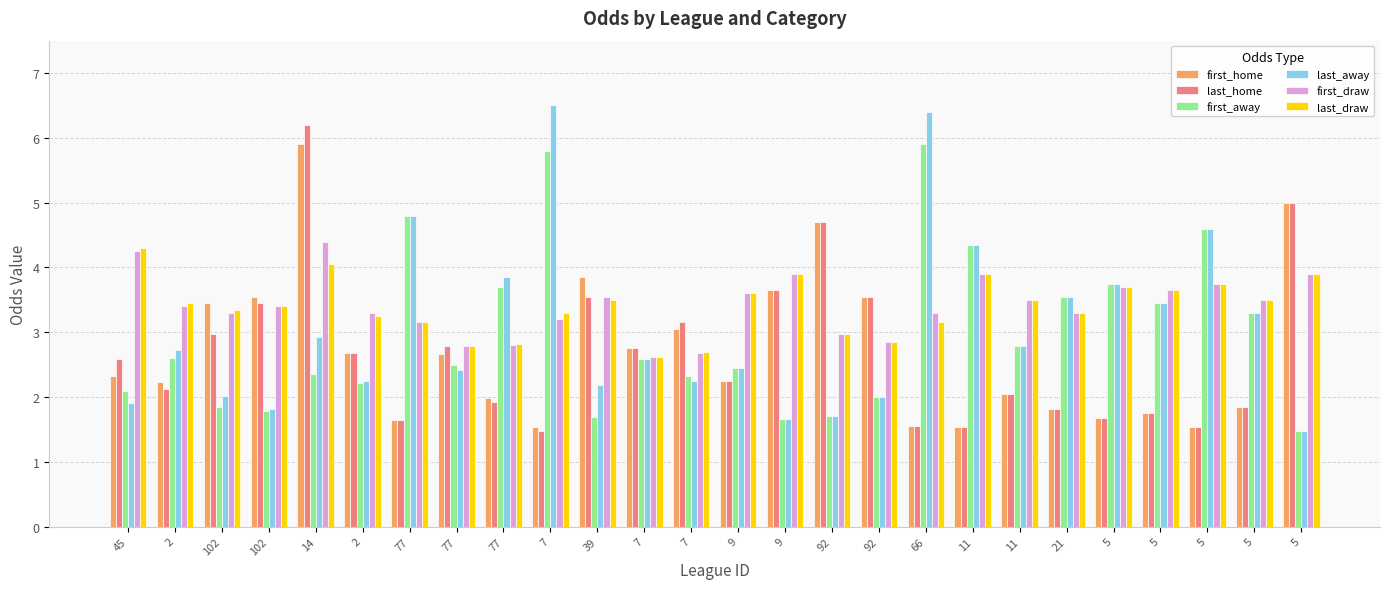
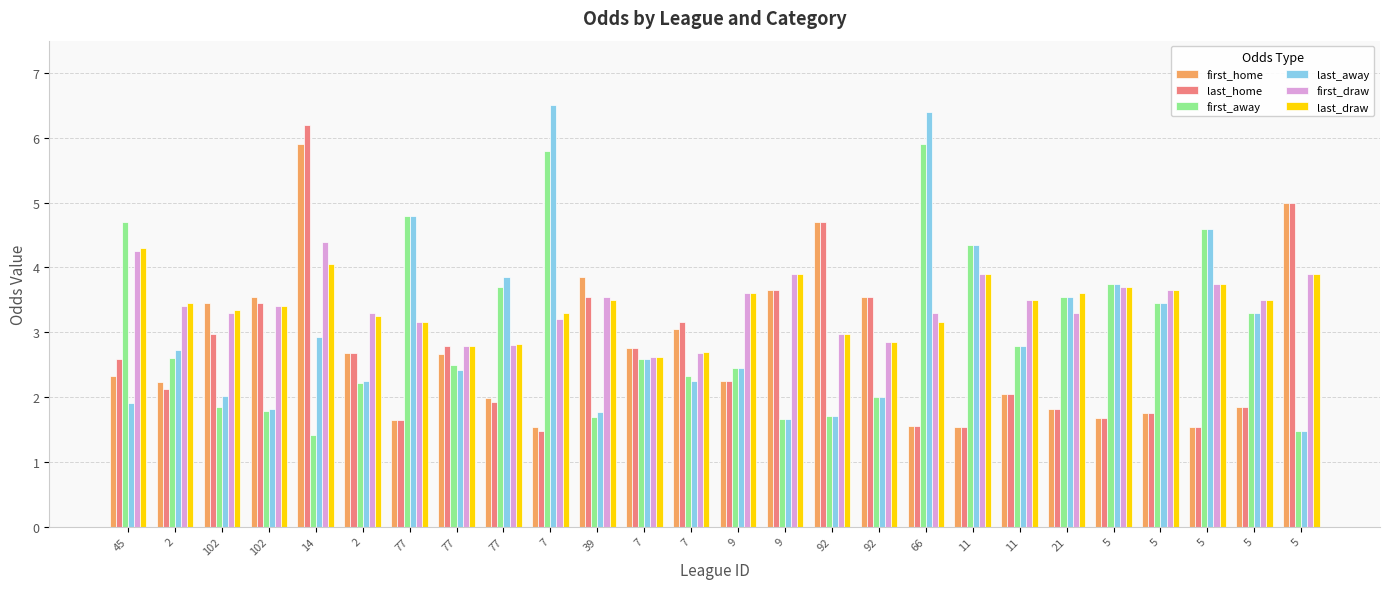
  {
    "first_away": {
-     "45": 2.1,
-     "14": 2.4,
+     "45": 4.7,
+     "14": 1.4,
      "39": 1.7,
      "66": 5.9,
      "21": 3.6
    },
    "last_away": {
      "45": 1.9,
      "14": 2.9,
-     "39": 2.2,
+     "39": 1.8,
      "66": 6.4,
      "21": 3.6
    },
    "first_draw": {
      "45": 4.3,
      "14": 4.4,
      "39": 3.6,
      "66": 3.3,
      "21": 3.3
    },
    "last_draw": {
      "45": 4.3,
      "14": 4.1,
      "39": 3.5,
      "66": 3.2,
-     "21": 3.3
+     "21": 3.6
    }
  }
